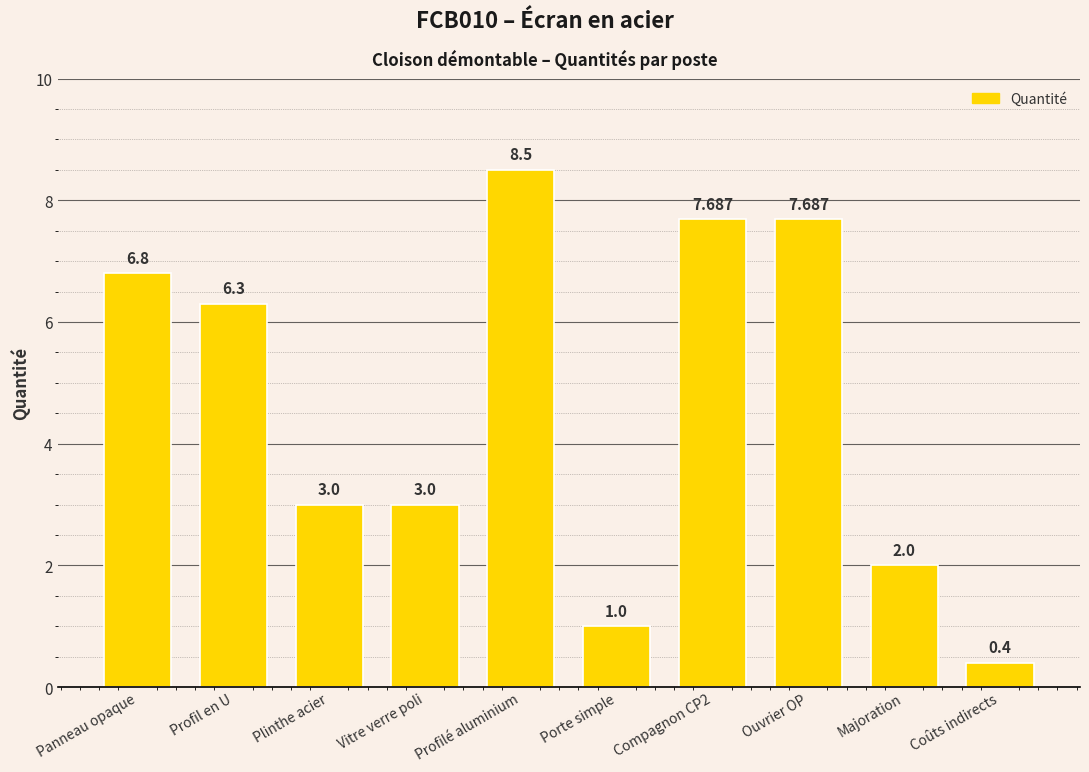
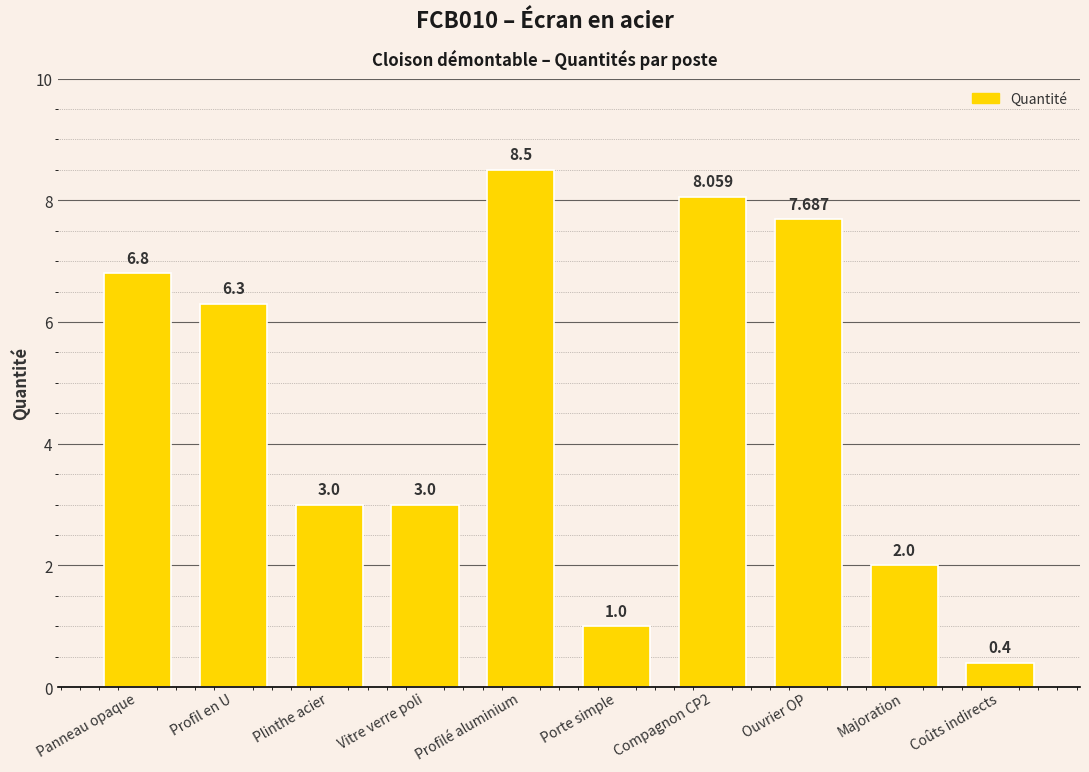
  {
    "Panneau opaque": 6.8,
    "Profil en U": 6.3,
    "Plinthe acier": 3.0,
    "Vitre verre poli": 3.0,
    "Profilé aluminium": 8.5,
    "Porte simple": 1.0,
-   "Compagnon CP2": 7.687,
+   "Compagnon CP2": 8.059,
    "Ouvrier OP": 7.687,
    "Majoration": 2.0,
    "Coûts indirects": 0.4
  }
